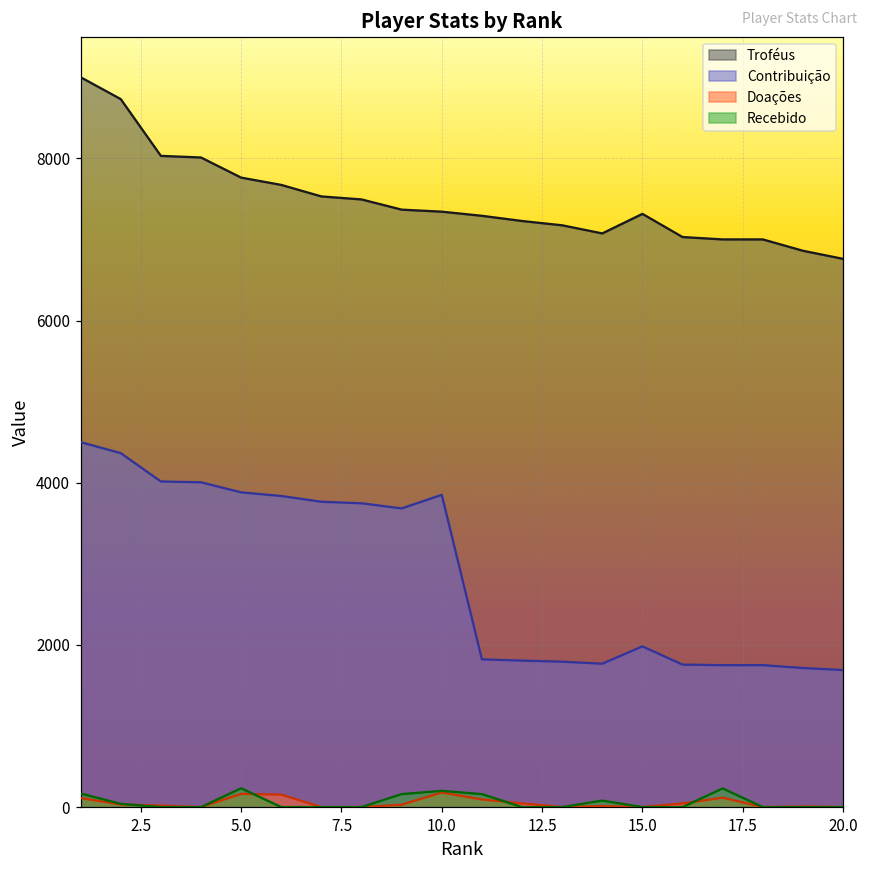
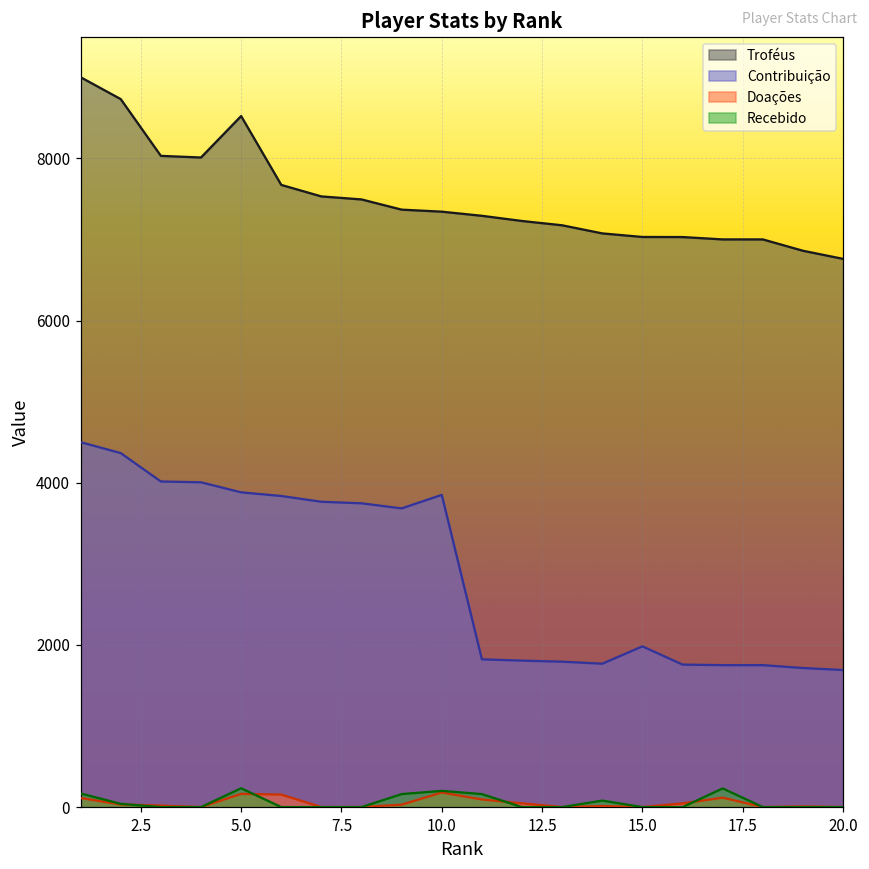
  {
    "Troféus": {
-     "5.0": 7800,
+     "5.0": 8500,
      "10.0": 7300,
-     "15.0": 7300,
+     "15.0": 7000,
      "20.0": 6800
    },
    "Contribuição": {
      "5.0": 3900,
      "10.0": 3900,
      "15.0": 2000,
      "20.0": 1700
    },
    "Doações": {
      "5.0": 200
    },
    "Recebido": {
      "5.0": 200
    }
  }
